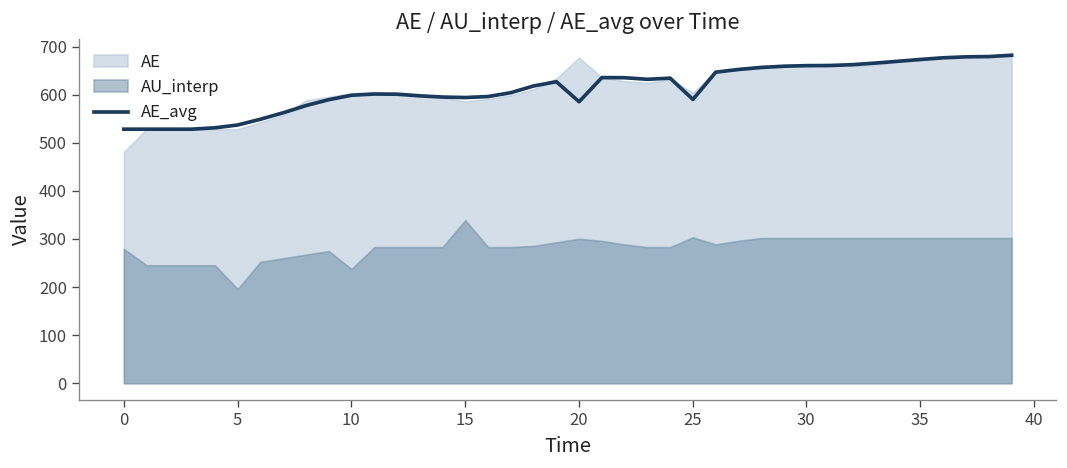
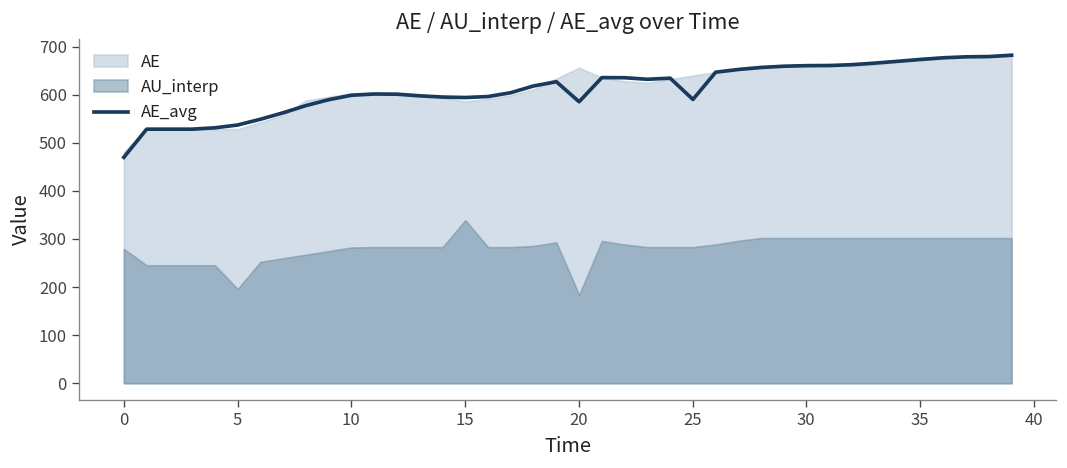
  {
    "AE_avg": {
-     "0": 530,
+     "0": 470,
      "5": 540,
      "15": 590,
      "20": 590,
      "25": 590
    },
    "AE": {
      "0": 480,
      "5": 530,
      "15": 590,
-     "20": 680,
-     "25": 600
+     "20": 660,
+     "25": 640
    },
    "AU_interp": {
      "0": 280,
      "5": 200,
-     "10": 240,
+     "10": 280,
      "15": 340,
-     "20": 300,
-     "25": 300
+     "20": 180,
+     "25": 280
    }
  }
